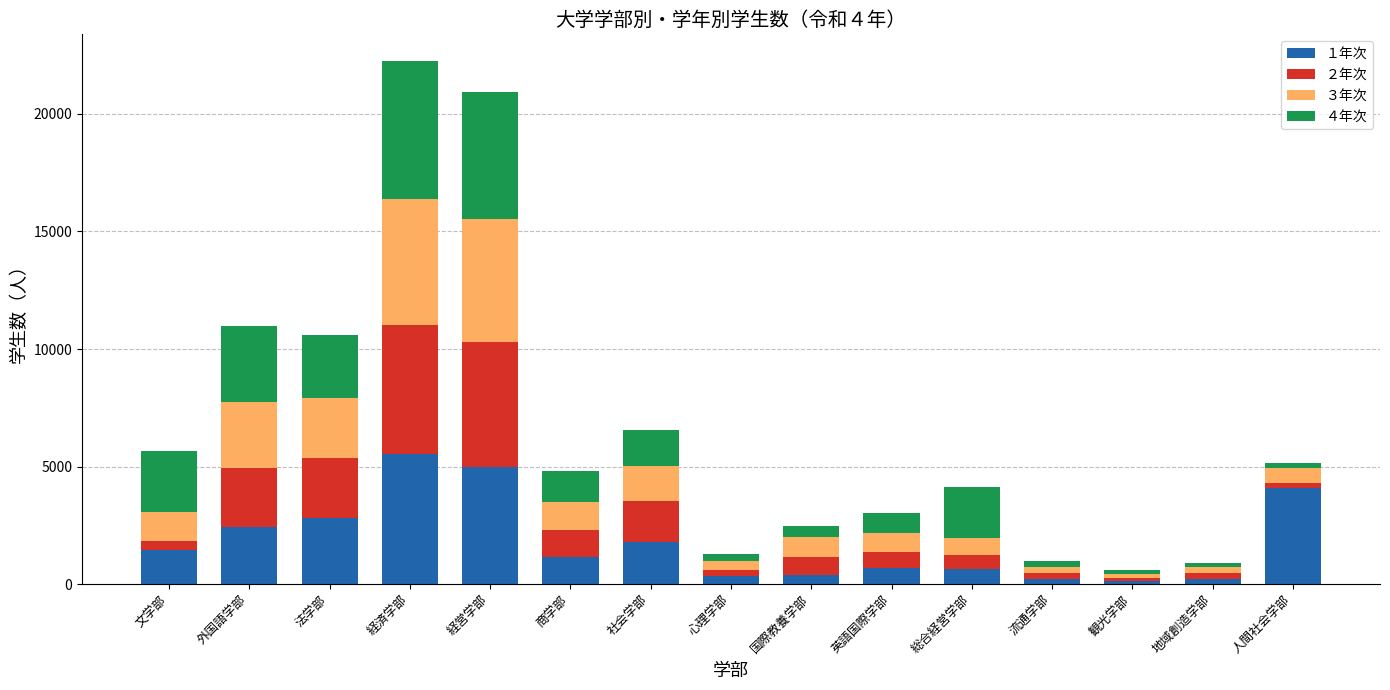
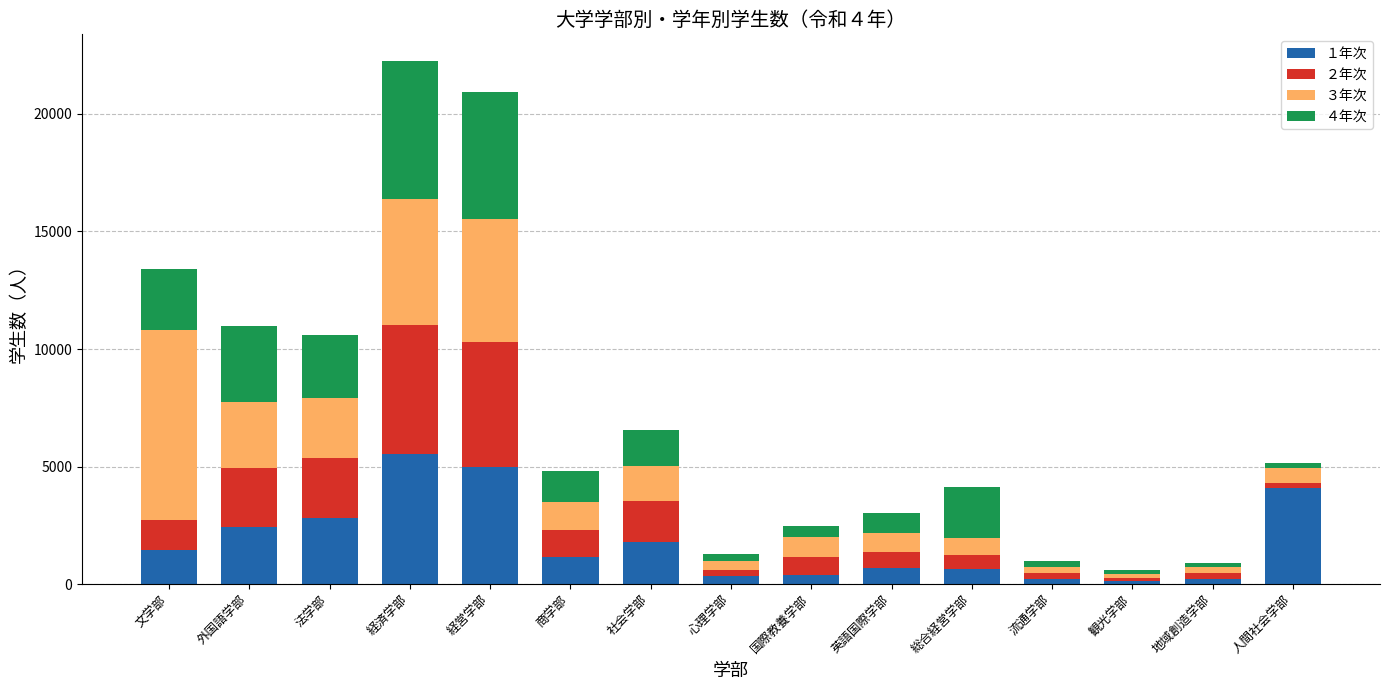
  {
    "１年次": {
      "文学部": 1500,
      "外国語学部": 2400,
      "法学部": 2800,
      "経済学部": 5500,
      "経営学部": 5000,
      "商学部": 1200,
      "社会学部": 1800,
      "心理学部": 300,
      "国際教養学部": 400,
      "英語国際学部": 700,
      "総合経営学部": 700,
      "流通学部": 200,
      "観光学部": 100,
      "地域創造学部": 200,
      "人間社会学部": 4100
    },
    "２年次": {
-     "文学部": 400,
+     "文学部": 1300,
      "外国語学部": 2500,
      "法学部": 2500,
      "経済学部": 5500,
      "経営学部": 5300,
      "商学部": 1100,
      "社会学部": 1700,
      "心理学部": 300,
      "国際教養学部": 800,
      "英語国際学部": 700,
      "総合経営学部": 600,
      "流通学部": 300,
      "観光学部": 100,
      "地域創造学部": 200,
      "人間社会学部": 200
    },
    "３年次": {
-     "文学部": 1300,
+     "文学部": 8100,
      "外国語学部": 2800,
      "法学部": 2500,
      "経済学部": 5300,
      "経営学部": 5200,
      "商学部": 1200,
      "社会学部": 1500,
      "心理学部": 400,
      "国際教養学部": 800,
      "英語国際学部": 800,
      "総合経営学部": 700,
      "流通学部": 300,
      "観光学部": 200,
      "地域創造学部": 300,
      "人間社会学部": 700
    },
    "４年次": {
      "文学部": 2600,
      "外国語学部": 3200,
      "法学部": 2700,
      "経済学部": 5900,
      "経営学部": 5400,
      "商学部": 1300,
      "社会学部": 1600,
      "心理学部": 300,
      "国際教養学部": 500,
      "英語国際学部": 900,
      "総合経営学部": 2200,
      "流通学部": 300,
      "観光学部": 200,
      "地域創造学部": 200,
      "人間社会学部": 200
    }
  }
